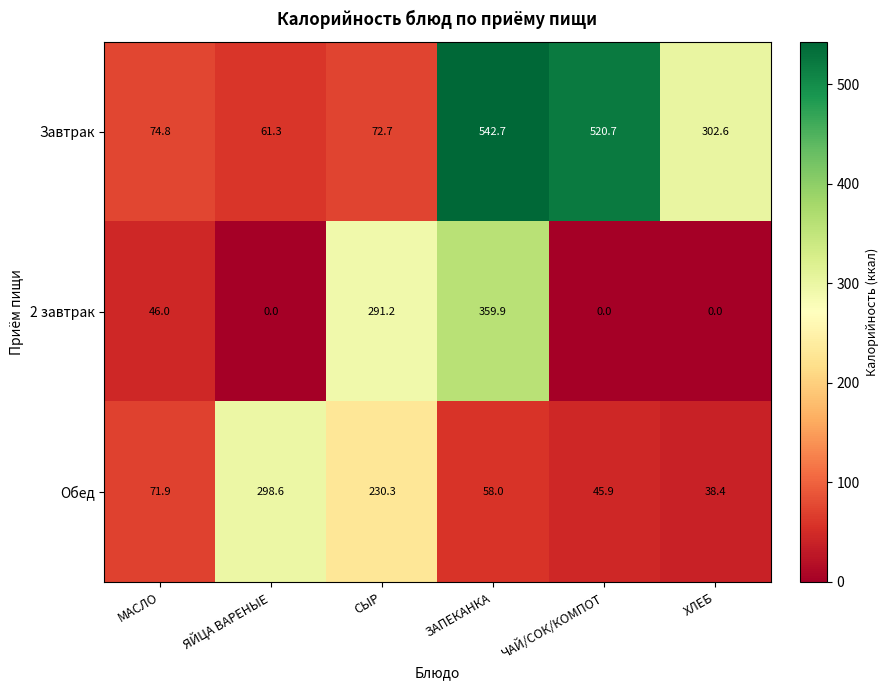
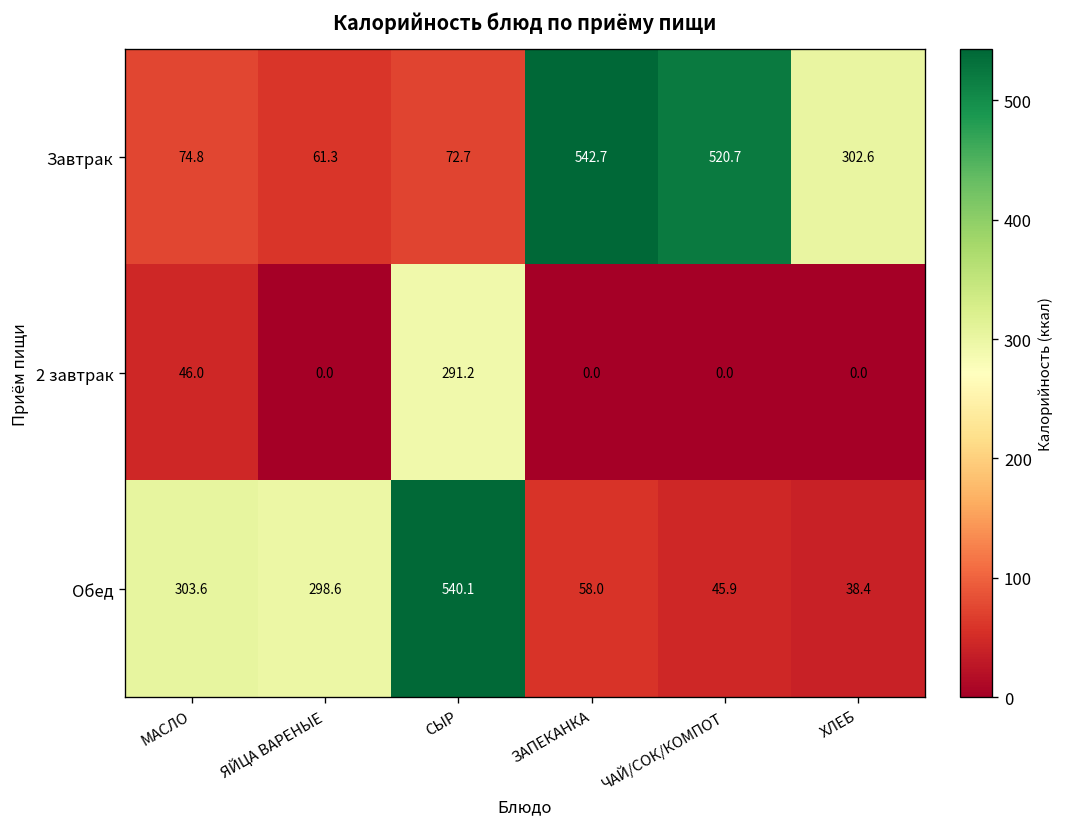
  {
    "Завтрак": {
      "МАСЛО": 74.8,
      "ЯЙЦА ВАРЕНЫЕ": 61.3,
      "СЫР": 72.7,
      "ЗАПЕКАНКА": 542.7,
      "ЧАЙ/СОК/КОМПОТ": 520.7,
      "ХЛЕБ": 302.6
    },
    "2 завтрак": {
      "МАСЛО": 46.0,
      "ЯЙЦА ВАРЕНЫЕ": 0.0,
      "СЫР": 291.2,
-     "ЗАПЕКАНКА": 359.9,
+     "ЗАПЕКАНКА": 0.0,
      "ЧАЙ/СОК/КОМПОТ": 0.0,
      "ХЛЕБ": 0.0
    },
    "Обед": {
-     "МАСЛО": 71.9,
+     "МАСЛО": 303.6,
      "ЯЙЦА ВАРЕНЫЕ": 298.6,
-     "СЫР": 230.3,
+     "СЫР": 540.1,
      "ЗАПЕКАНКА": 58.0,
      "ЧАЙ/СОК/КОМПОТ": 45.9,
      "ХЛЕБ": 38.4
    }
  }
